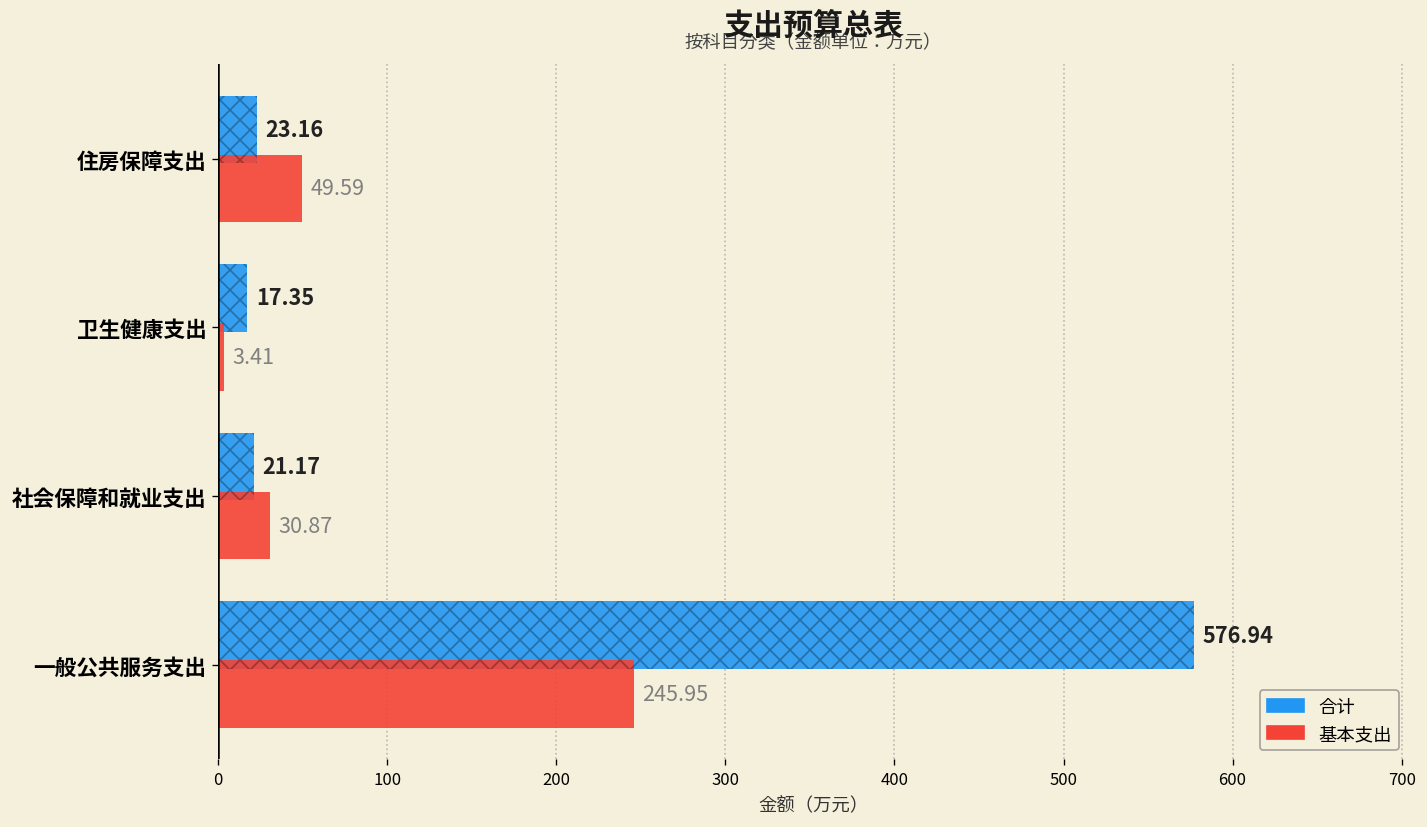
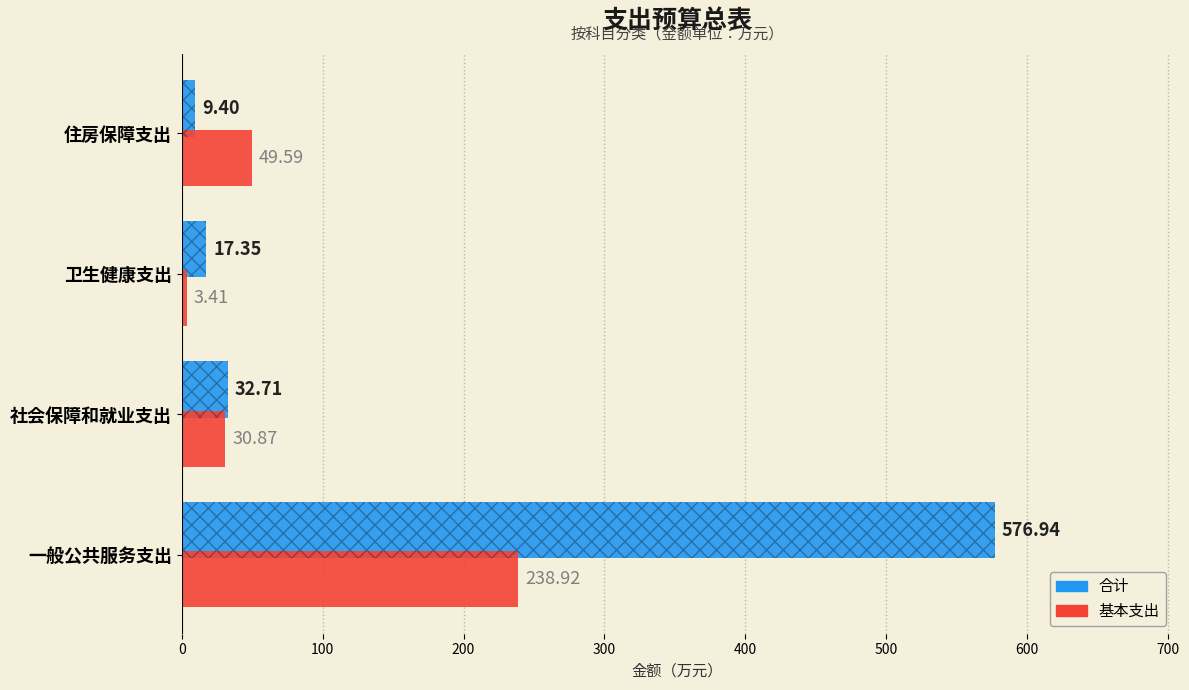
  {
    "合计": {
-     "住房保障支出": 23.16,
+     "住房保障支出": 9.40,
      "卫生健康支出": 17.35,
-     "社会保障和就业支出": 21.17,
+     "社会保障和就业支出": 32.71,
      "一般公共服务支出": 576.94
    },
    "基本支出": {
      "住房保障支出": 49.59,
      "卫生健康支出": 3.41,
      "社会保障和就业支出": 30.87,
-     "一般公共服务支出": 245.95
+     "一般公共服务支出": 238.92
    }
  }
